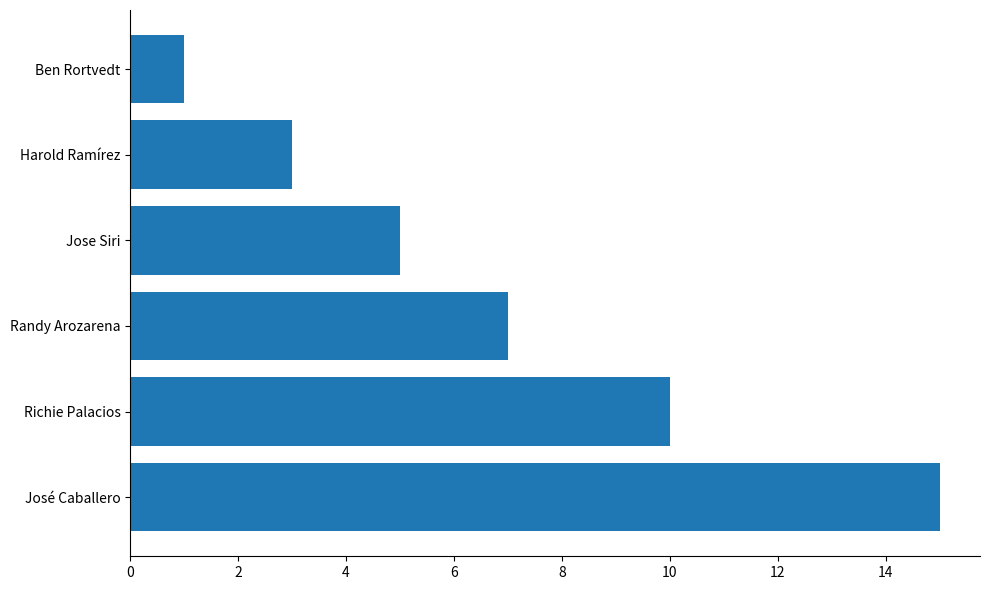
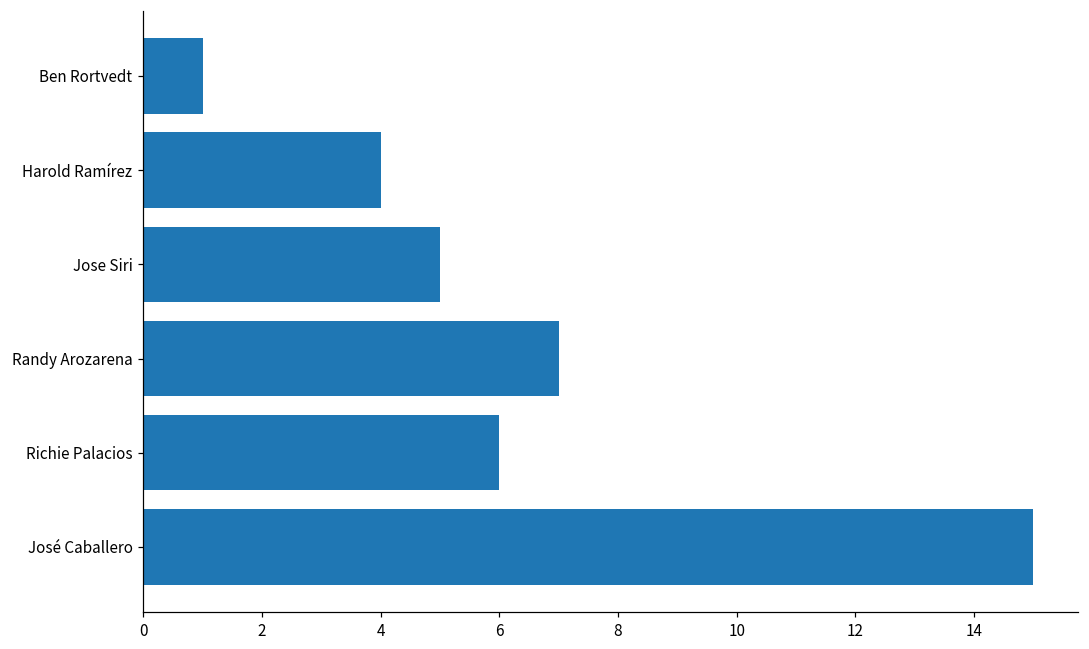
  {
    "Ben Rortvedt": 1,
-   "Harold Ramírez": 3,
+   "Harold Ramírez": 4,
    "Jose Siri": 5,
    "Randy Arozarena": 7,
-   "Richie Palacios": 10,
+   "Richie Palacios": 6,
    "José Caballero": 15
  }
